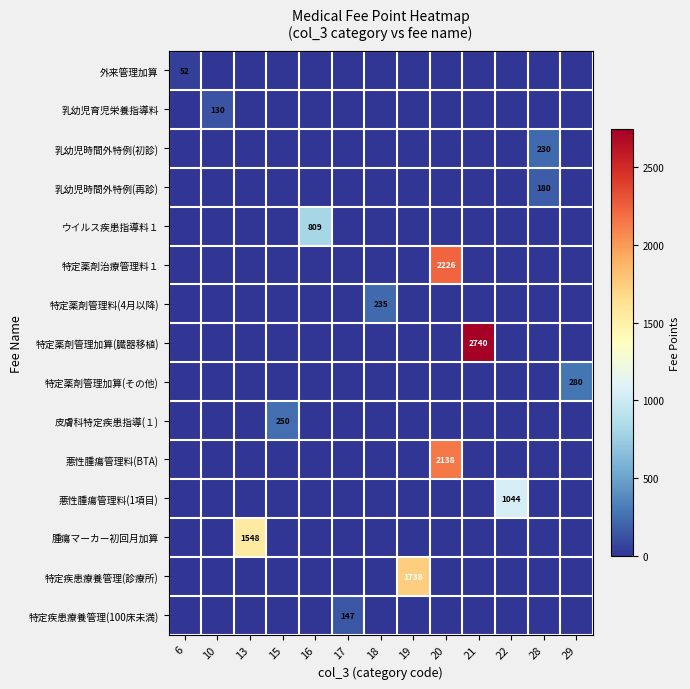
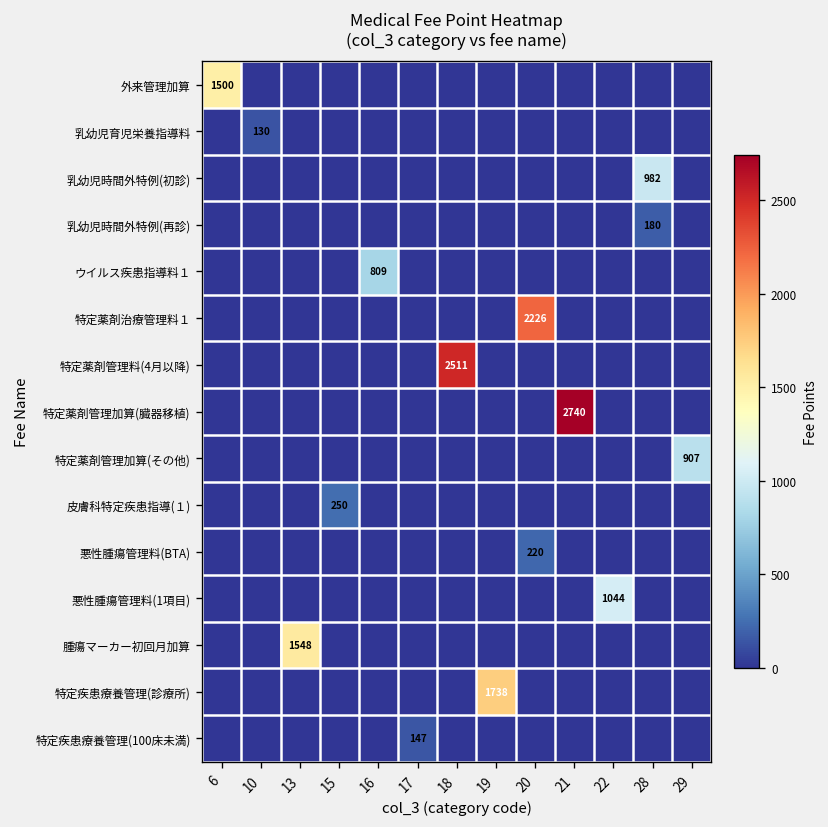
  {
    "外来管理加算": {
-     "6": 52
+     "6": 1500
    },
    "乳幼児育児栄養指導料": {
      "10": 130
    },
    "乳幼児時間外特例(初診)": {
-     "28": 230
+     "28": 982
    },
    "乳幼児時間外特例(再診)": {
      "28": 180
    },
    "ウイルス疾患指導料１": {
      "16": 809
    },
    "特定薬剤治療管理料１": {
      "20": 2226
    },
    "特定薬剤管理料(4月以降)": {
-     "18": 235
+     "18": 2511
    },
    "特定薬剤管理加算(臓器移植)": {
      "21": 2740
    },
    "特定薬剤管理加算(その他)": {
-     "29": 280
+     "29": 907
    },
    "皮膚科特定疾患指導(１)": {
      "15": 250
    },
    "悪性腫瘍管理料(BTA)": {
-     "20": 2138
+     "20": 220
    },
    "悪性腫瘍管理料(1項目)": {
      "22": 1044
    },
    "腫瘍マーカー初回月加算": {
      "13": 1548
    },
    "特定疾患療養管理(診療所)": {
      "19": 1738
    },
    "特定疾患療養管理(100床未満)": {
      "17": 147
    }
  }
